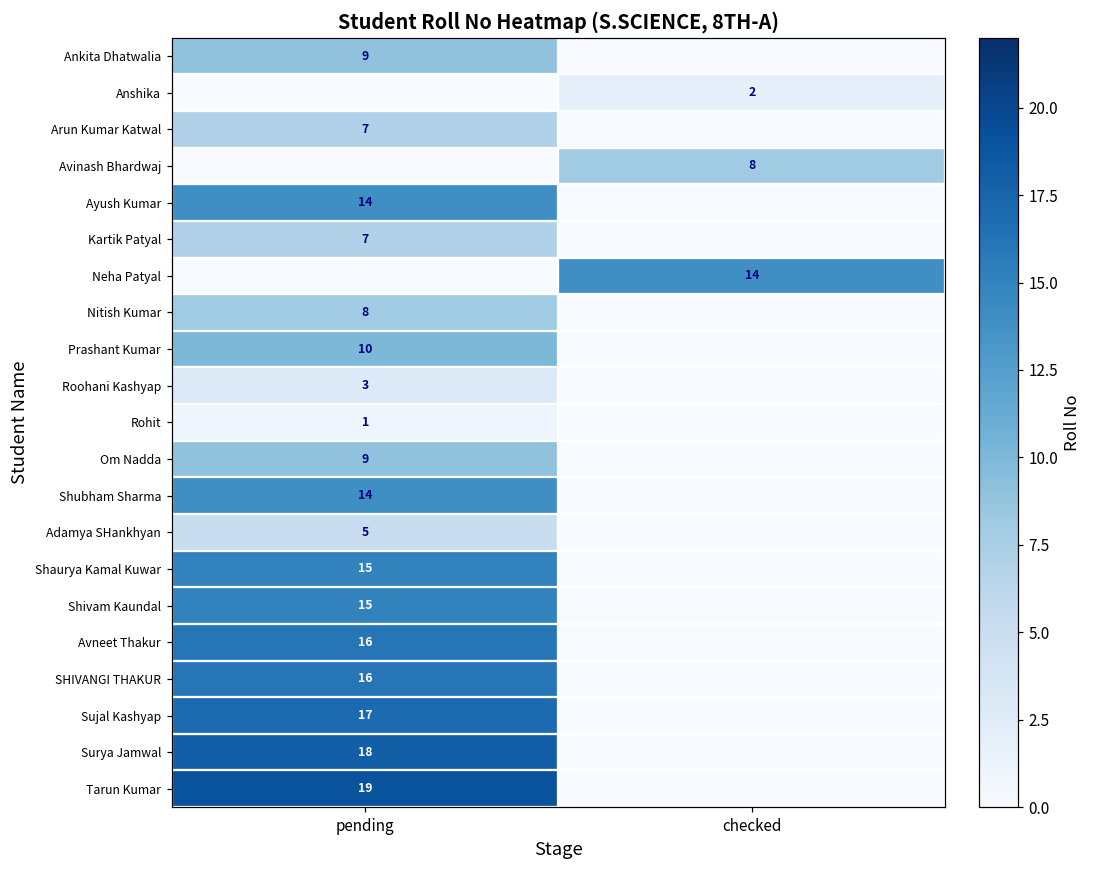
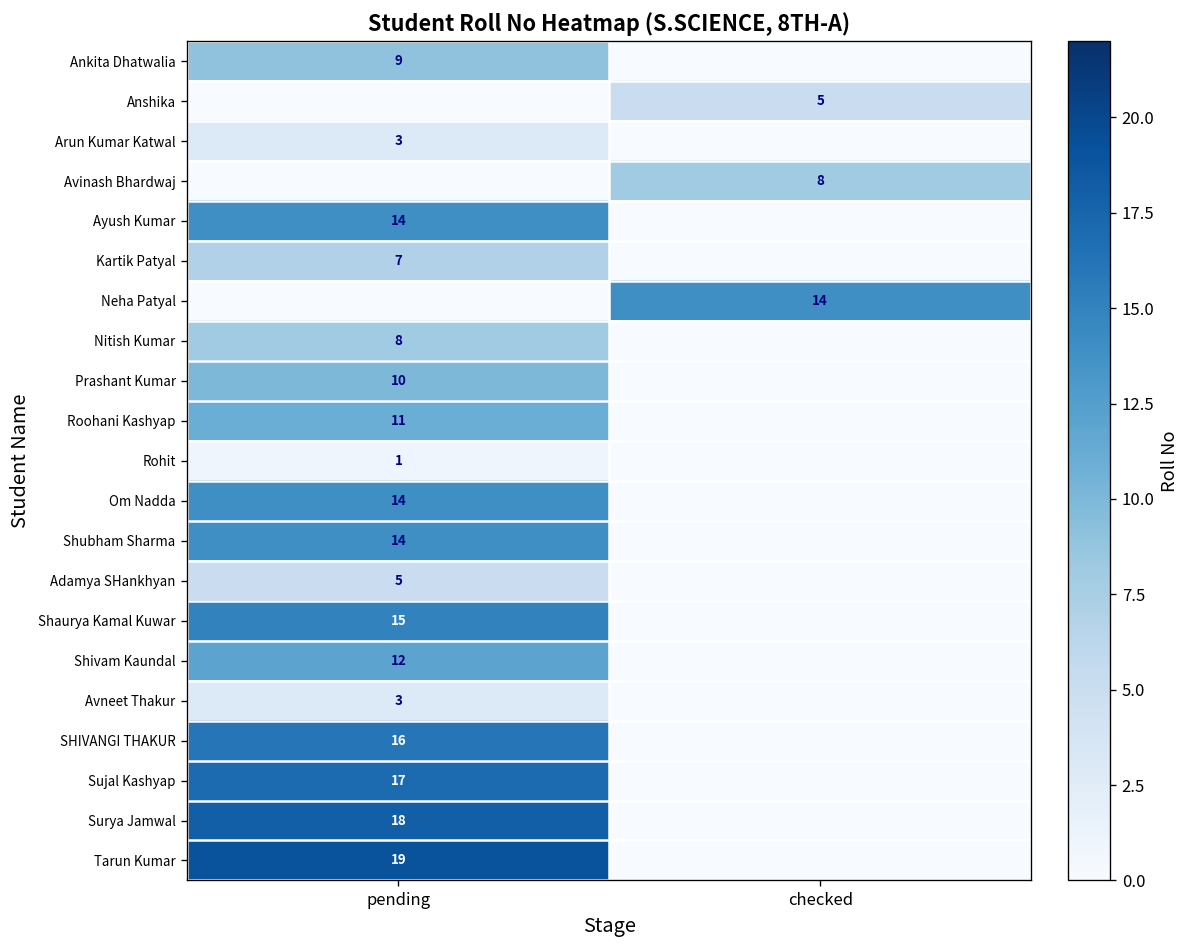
  {
    "Ankita Dhatwalia": {
      "pending": 9
    },
    "Anshika": {
-     "checked": 2
+     "checked": 5
    },
    "Arun Kumar Katwal": {
-     "pending": 7
+     "pending": 3
    },
    "Avinash Bhardwaj": {
      "checked": 8
    },
    "Ayush Kumar": {
      "pending": 14
    },
    "Kartik Patyal": {
      "pending": 7
    },
    "Neha Patyal": {
      "checked": 14
    },
    "Nitish Kumar": {
      "pending": 8
    },
    "Prashant Kumar": {
      "pending": 10
    },
    "Roohani Kashyap": {
-     "pending": 3
+     "pending": 11
    },
    "Rohit": {
      "pending": 1
    },
    "Om Nadda": {
-     "pending": 9
+     "pending": 14
    },
    "Shubham Sharma": {
      "pending": 14
    },
    "Adamya SHankhyan": {
      "pending": 5
    },
    "Shaurya Kamal Kuwar": {
      "pending": 15
    },
    "Shivam Kaundal": {
-     "pending": 15
+     "pending": 12
    },
    "Avneet Thakur": {
-     "pending": 16
+     "pending": 3
    },
    "SHIVANGI THAKUR": {
      "pending": 16
    },
    "Sujal Kashyap": {
      "pending": 17
    },
    "Surya Jamwal": {
      "pending": 18
    },
    "Tarun Kumar": {
      "pending": 19
    }
  }
